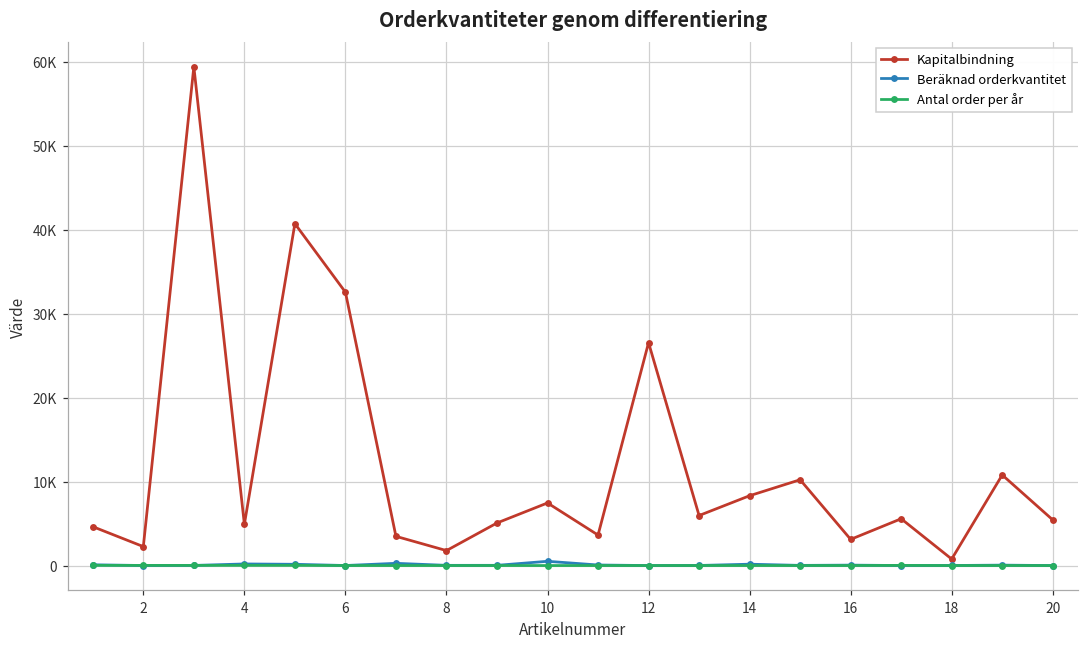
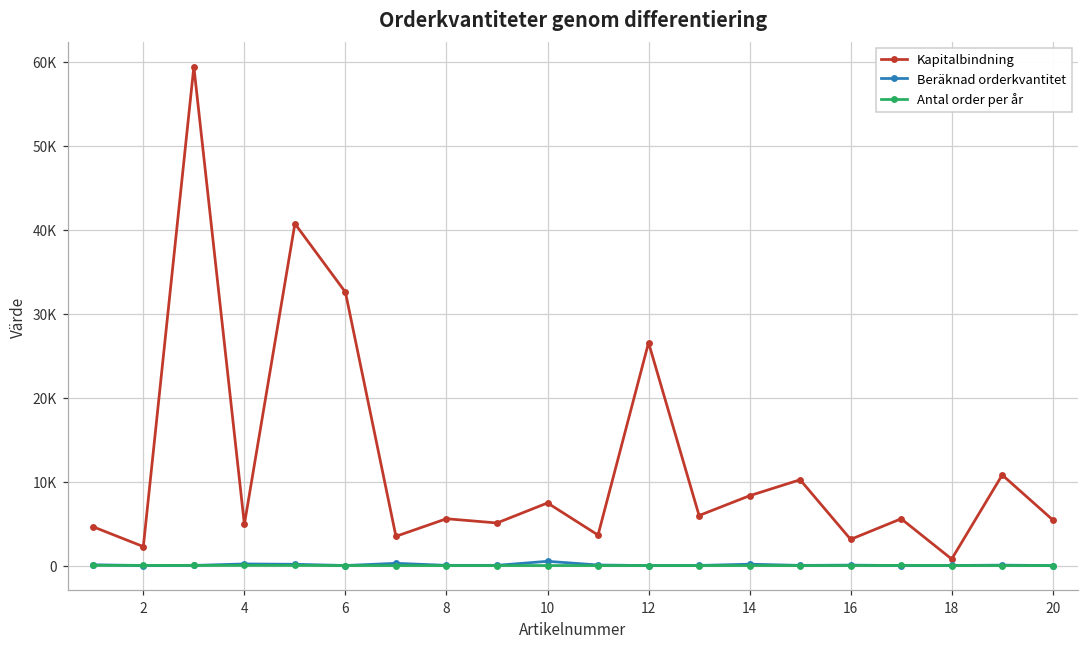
  {
    "Kapitalbindning": {
      "2": 2000,
      "4": 5000,
      "6": 33000,
-     "8": 2000,
+     "8": 6000,
      "10": 7000,
      "12": 27000,
      "14": 8000,
      "16": 3000,
      "18": 1000,
      "20": 5000
    },
    "Beräknad orderkvantitet": {
      "10": 1000
    },
    "Antal order per år": {
      "10": 0
    }
  }
